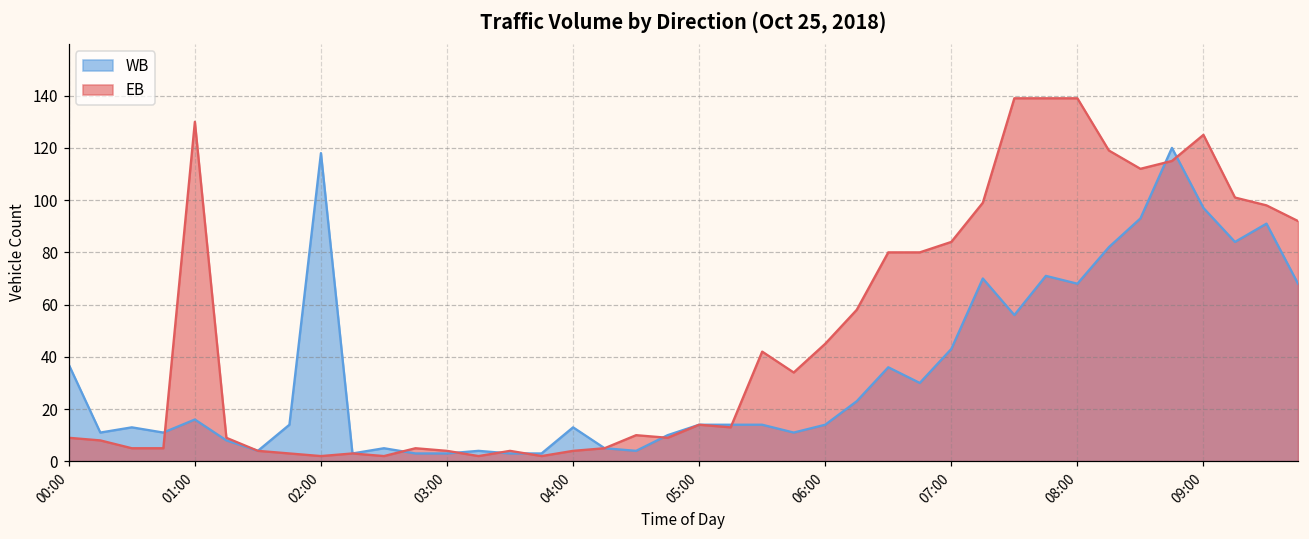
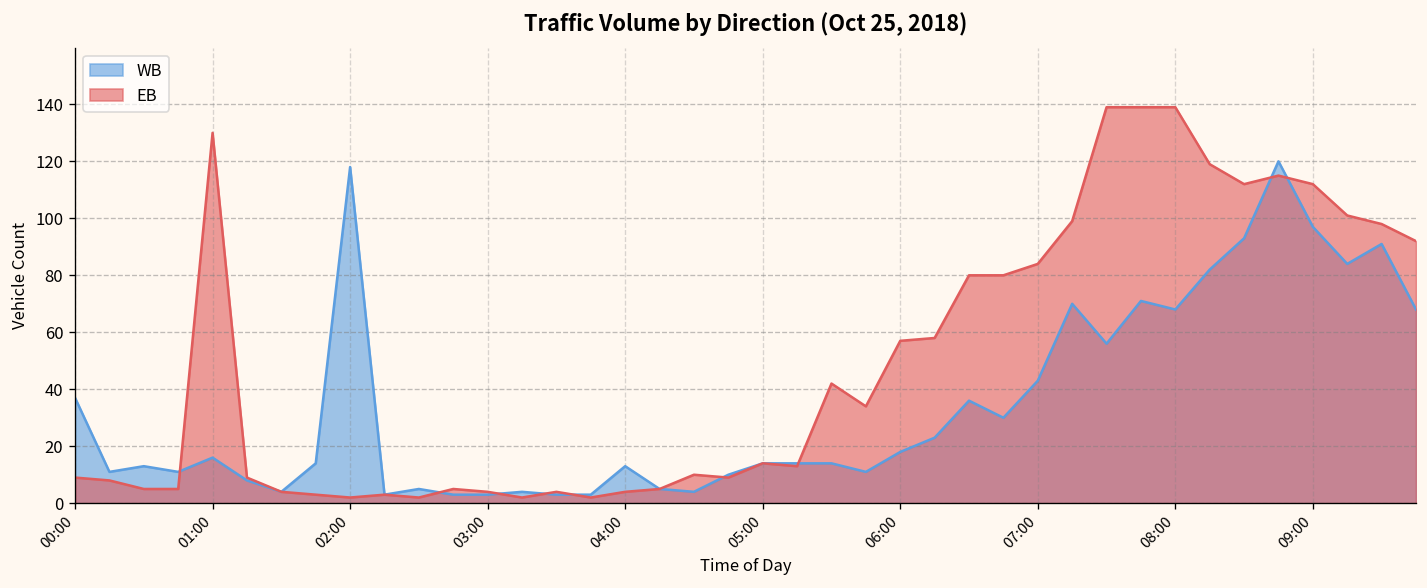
  {
    "WB": {
      "00:00": 37,
      "01:00": 16,
      "02:00": 118,
      "04:00": 13,
-     "06:00": 14,
+     "06:00": 18,
      "07:00": 43,
      "08:00": 68,
      "09:00": 97
    },
    "EB": {
      "00:00": 9,
      "01:00": 130,
      "02:00": 2,
      "04:00": 4,
-     "06:00": 45,
+     "06:00": 57,
      "07:00": 84,
      "08:00": 139,
-     "09:00": 125
+     "09:00": 112
    }
  }
